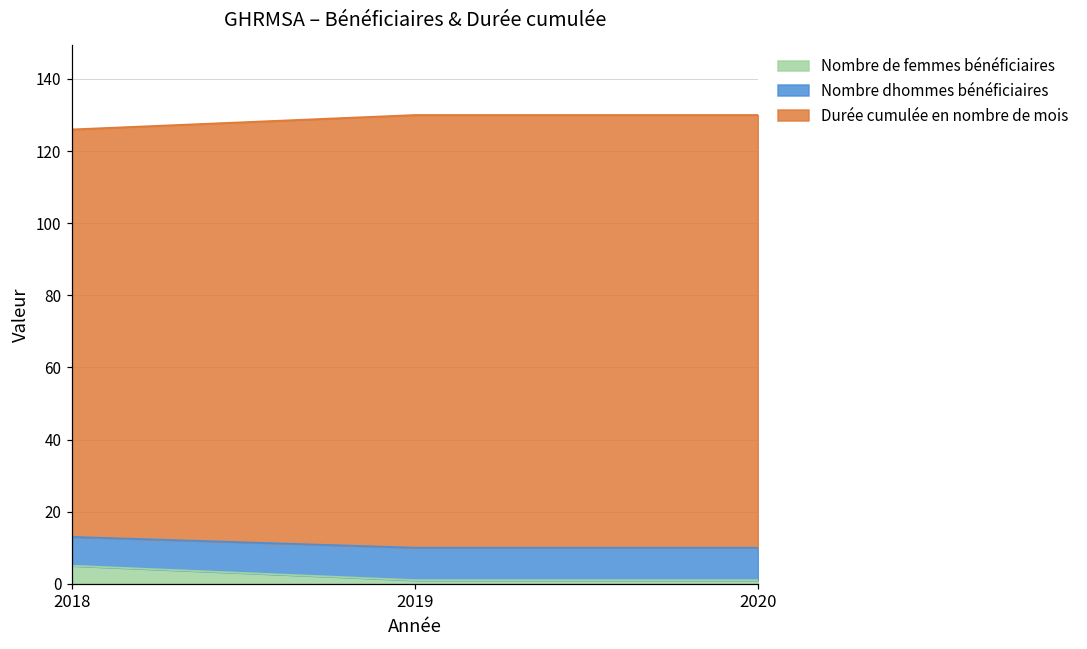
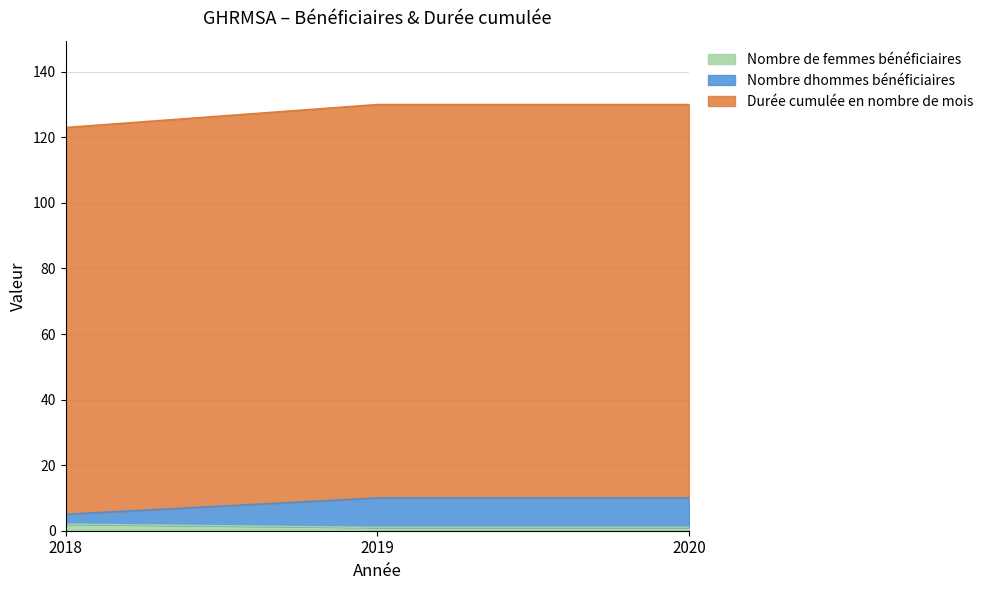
  {
    "Nombre de femmes bénéficiaires": {
-     "2018": 5,
+     "2018": 2,
      "2019": 1,
      "2020": 1
    },
    "Nombre dhommes bénéficiaires": {
-     "2018": 8,
+     "2018": 3,
      "2019": 9,
      "2020": 9
    },
    "Durée cumulée en nombre de mois": {
-     "2018": 113,
+     "2018": 118,
      "2019": 120,
      "2020": 120
    }
  }
